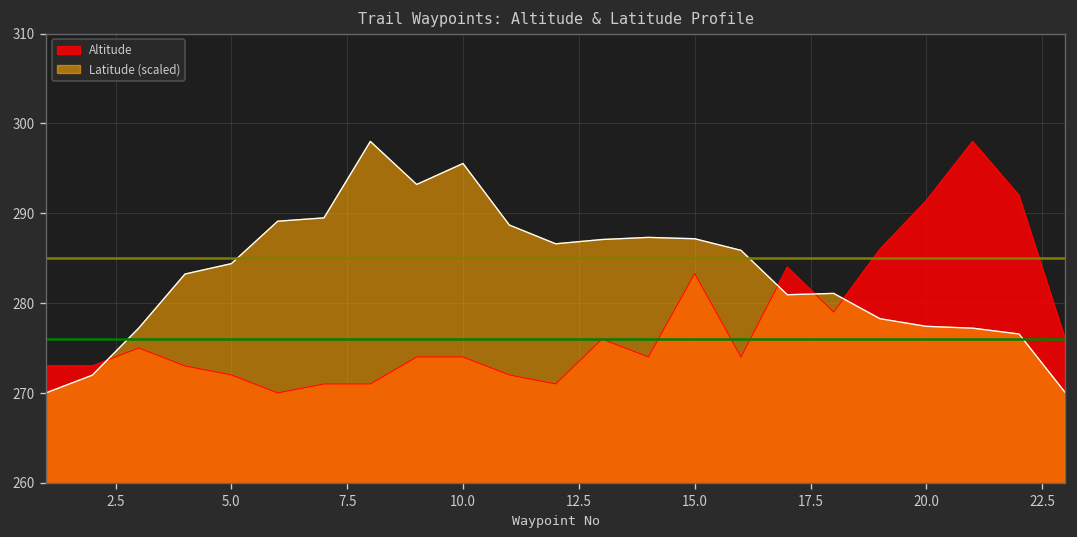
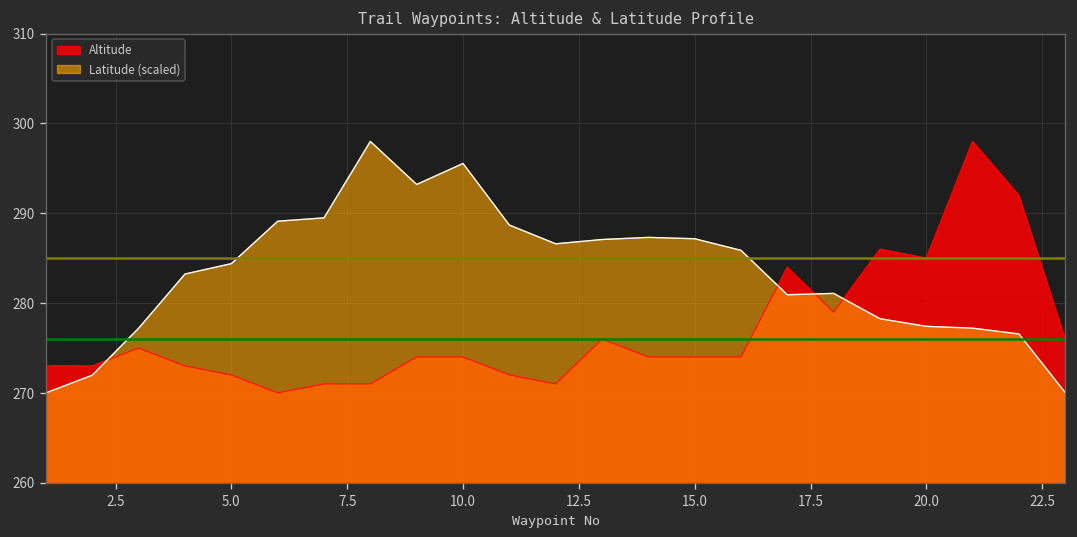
  {
    "Altitude": {
      "5.0": 272,
      "10.0": 274,
-     "15.0": 283,
-     "20.0": 291
+     "15.0": 274,
+     "20.0": 285
    },
    "Latitude (scaled)": {
      "5.0": 284,
      "10.0": 296,
      "15.0": 287,
      "20.0": 277
    }
  }
